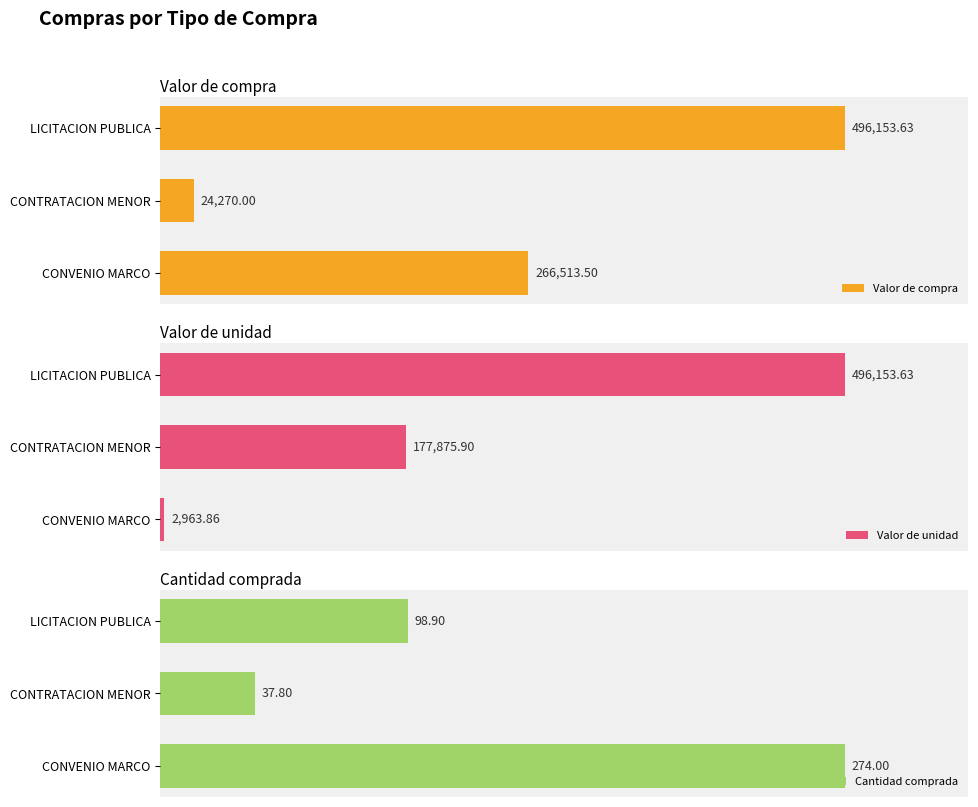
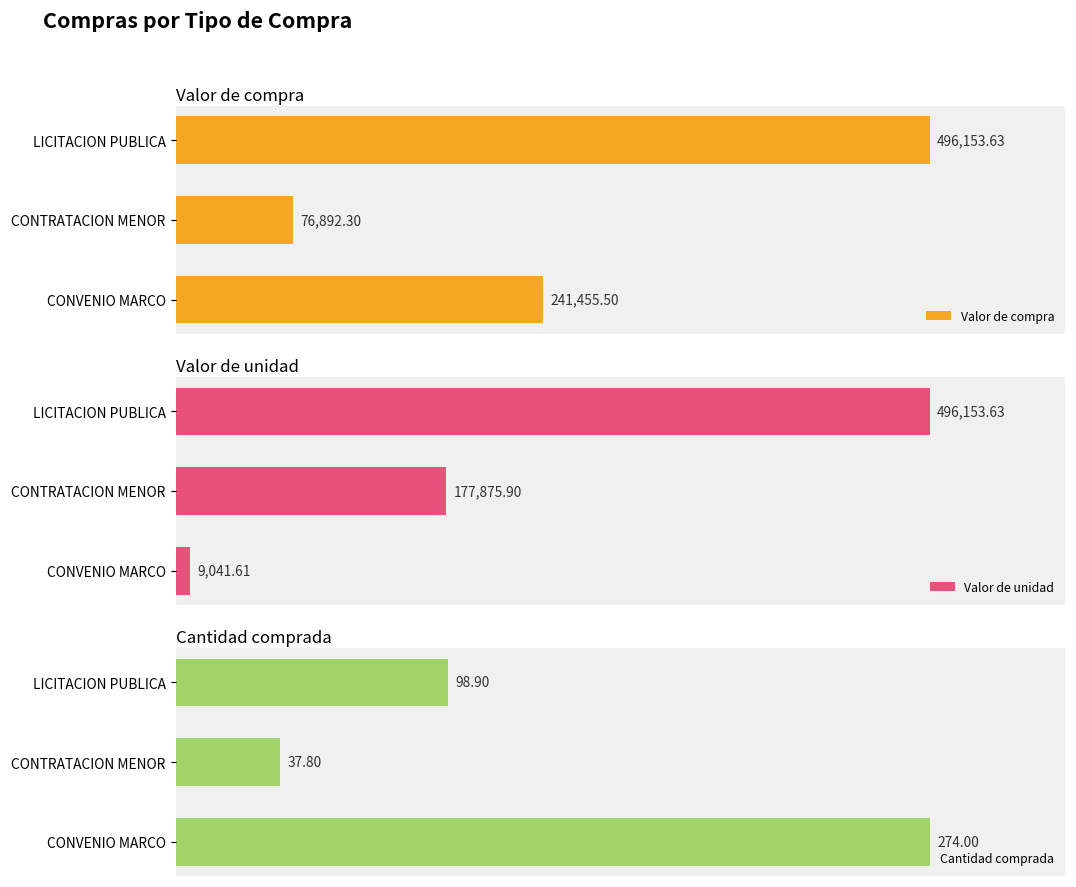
  {
    "Valor de compra": {
      "LICITACION PUBLICA": "496,153.63",
-     "CONTRATACION MENOR": "24,270.00",
-     "CONVENIO MARCO": "266,513.50"
+     "CONTRATACION MENOR": "76,892.30",
+     "CONVENIO MARCO": "241,455.50"
    },
    "Valor de unidad": {
      "LICITACION PUBLICA": "496,153.63",
      "CONTRATACION MENOR": "177,875.90",
-     "CONVENIO MARCO": "2,963.86"
+     "CONVENIO MARCO": "9,041.61"
    },
    "Cantidad comprada": {
      "LICITACION PUBLICA": "98.90",
      "CONTRATACION MENOR": "37.80",
      "CONVENIO MARCO": "274.00"
    }
  }
